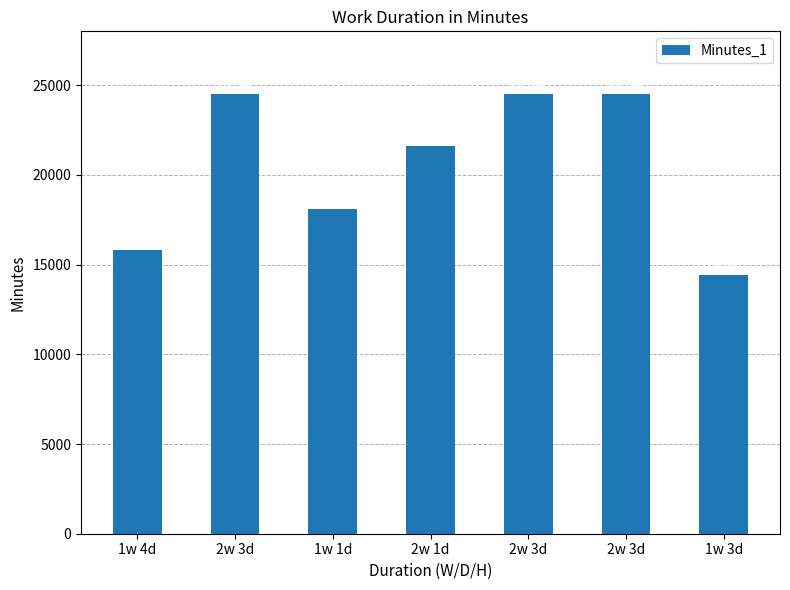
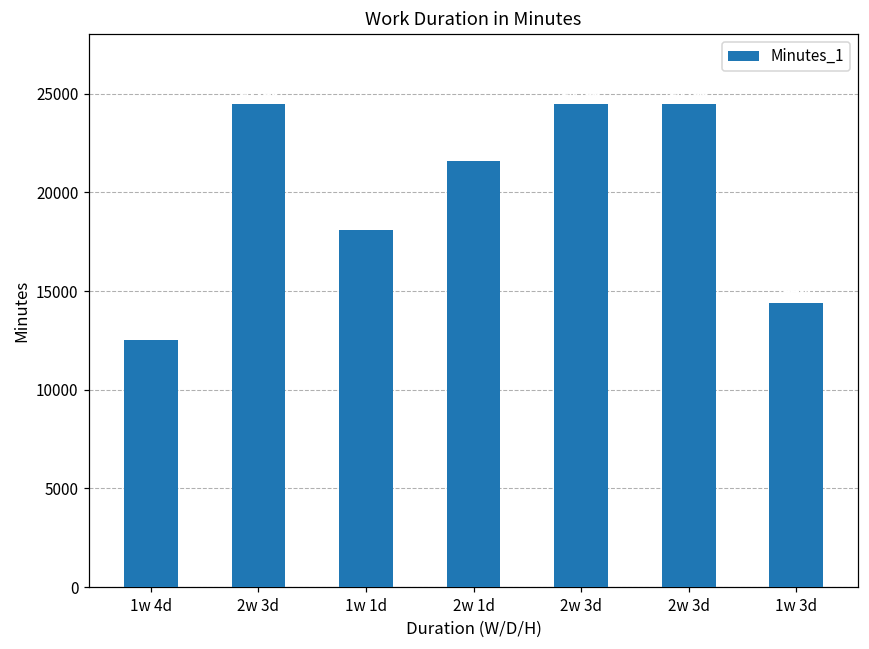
  {
-   "1w 4d": 15800,
+   "1w 4d": 12500,
    "1w 1d": 18100,
    "2w 1d": 21600,
    "1w 3d": 14400
  }
